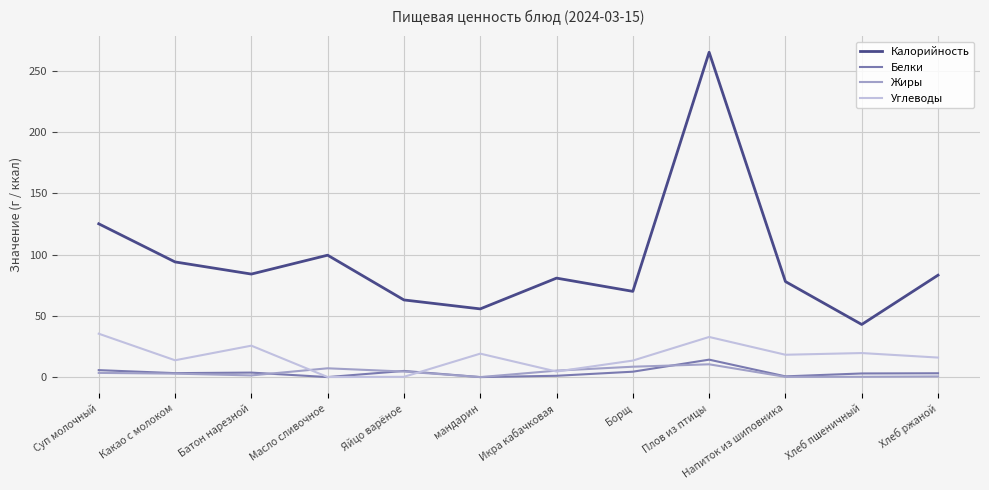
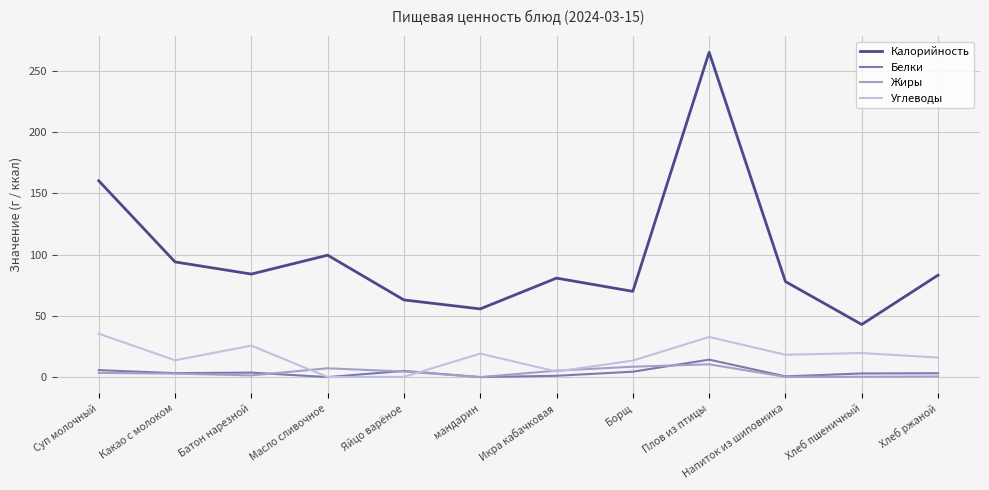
  {
    "Калорийность": {
-     "Суп молочный": 125,
+     "Суп молочный": 160,
      "Какао с молоком": 94,
      "Батон нарезной": 84,
      "Масло сливочное": 100,
      "Яйцо варёное": 63,
      "мандарин": 56,
      "Икра кабачковая": 81,
      "Борщ": 70,
      "Плов из птицы": 265,
      "Напиток из шиповника": 78,
      "Хлеб пшеничный": 43,
      "Хлеб ржаной": 83
    }
  }
